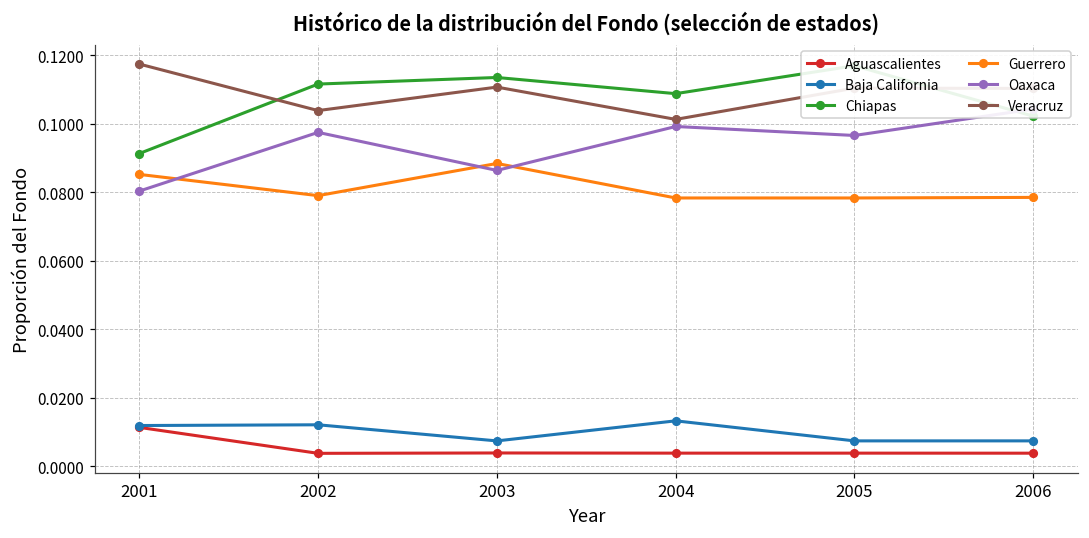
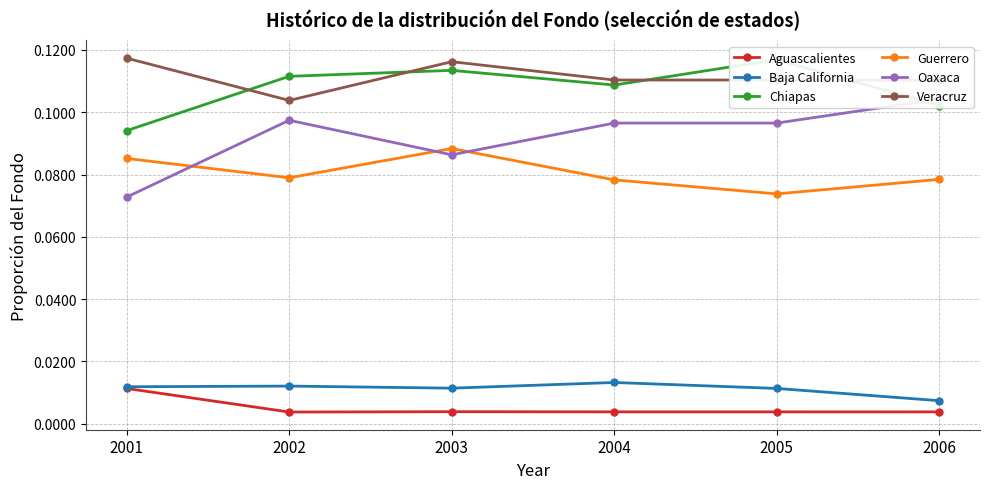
  {
    "Aguascalientes": {
      "2002": 0.004,
      "2003": 0.004,
      "2004": 0.004,
      "2005": 0.004,
      "2006": 0.004
    },
    "Baja California": {
      "2002": 0.012,
-     "2003": 0.007,
+     "2003": 0.011,
      "2004": 0.013,
-     "2005": 0.007,
+     "2005": 0.011,
      "2006": 0.007
    },
    "Chiapas": {
-     "2001": 0.091,
+     "2001": 0.094,
      "2002": 0.112,
      "2003": 0.113,
      "2004": 0.109
    },
    "Guerrero": {
      "2001": 0.085,
      "2002": 0.079,
      "2003": 0.088,
      "2004": 0.078,
-     "2005": 0.078,
+     "2005": 0.074,
      "2006": 0.078
    },
    "Oaxaca": {
-     "2001": 0.080,
+     "2001": 0.073,
      "2002": 0.097,
      "2003": 0.086,
-     "2004": 0.099,
+     "2004": 0.097,
      "2005": 0.097
    },
    "Veracruz": {
      "2001": 0.117,
      "2002": 0.104,
-     "2003": 0.111,
-     "2004": 0.101
+     "2003": 0.116,
+     "2004": 0.110
    }
  }
